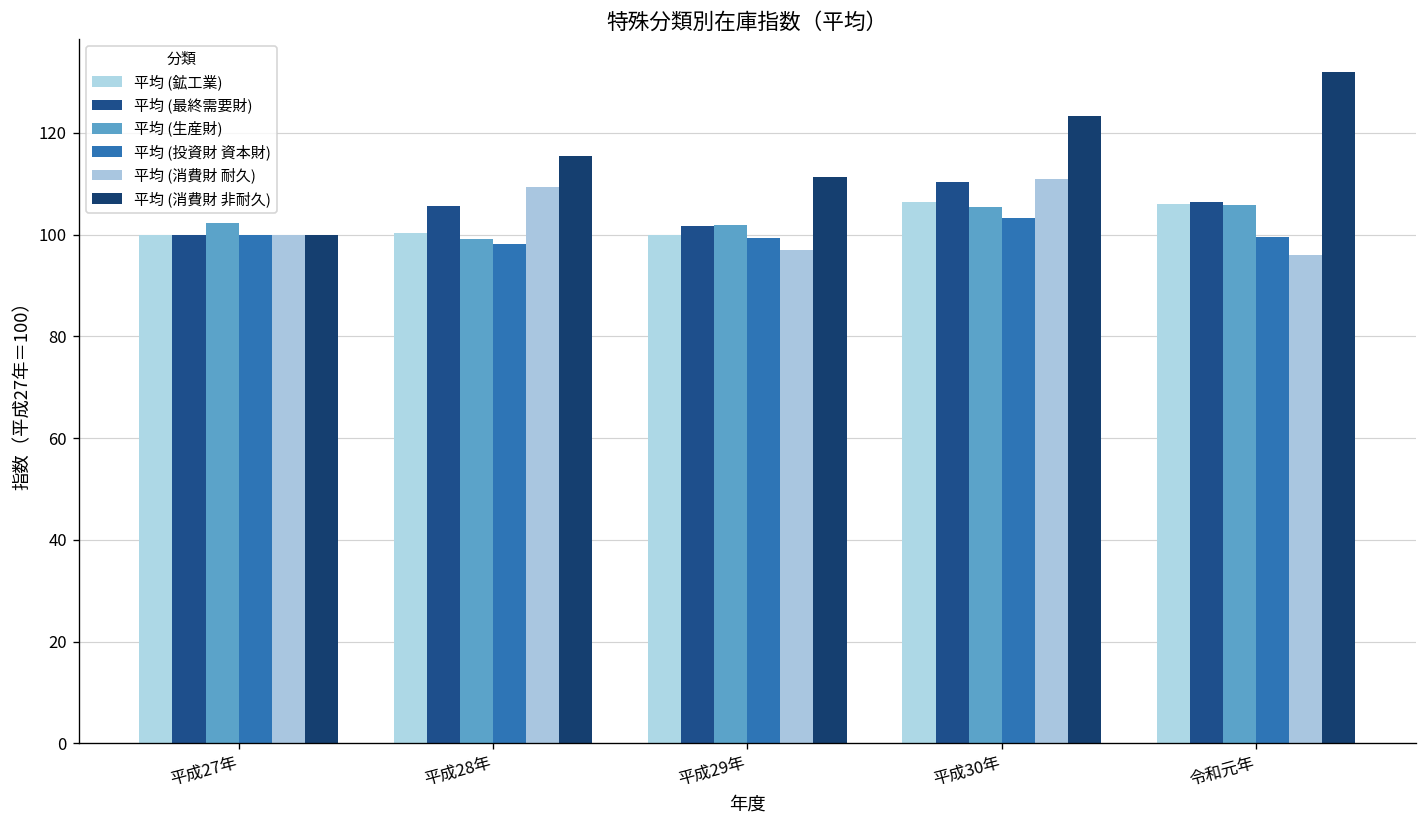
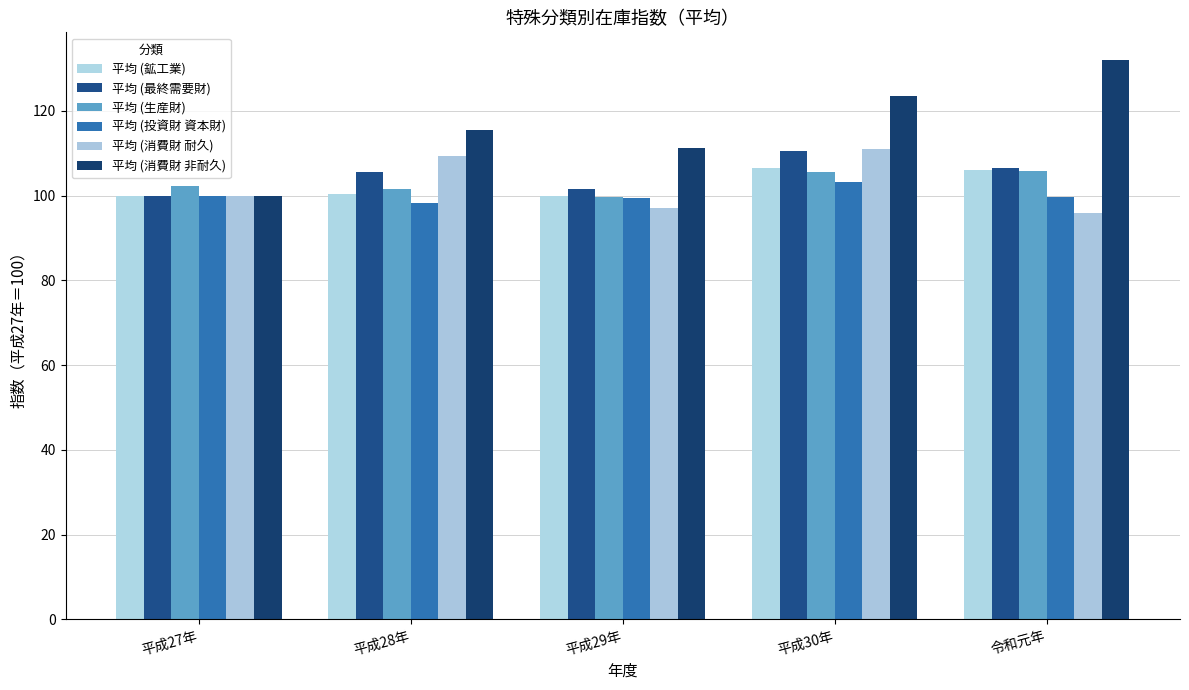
  {
    "平均 (生産財)": {
      "平成27年": 102,
-     "平成28年": 99,
-     "平成29年": 102,
+     "平成28年": 102,
+     "平成29年": 100,
      "平成30年": 106,
      "令和元年": 106
    }
  }
